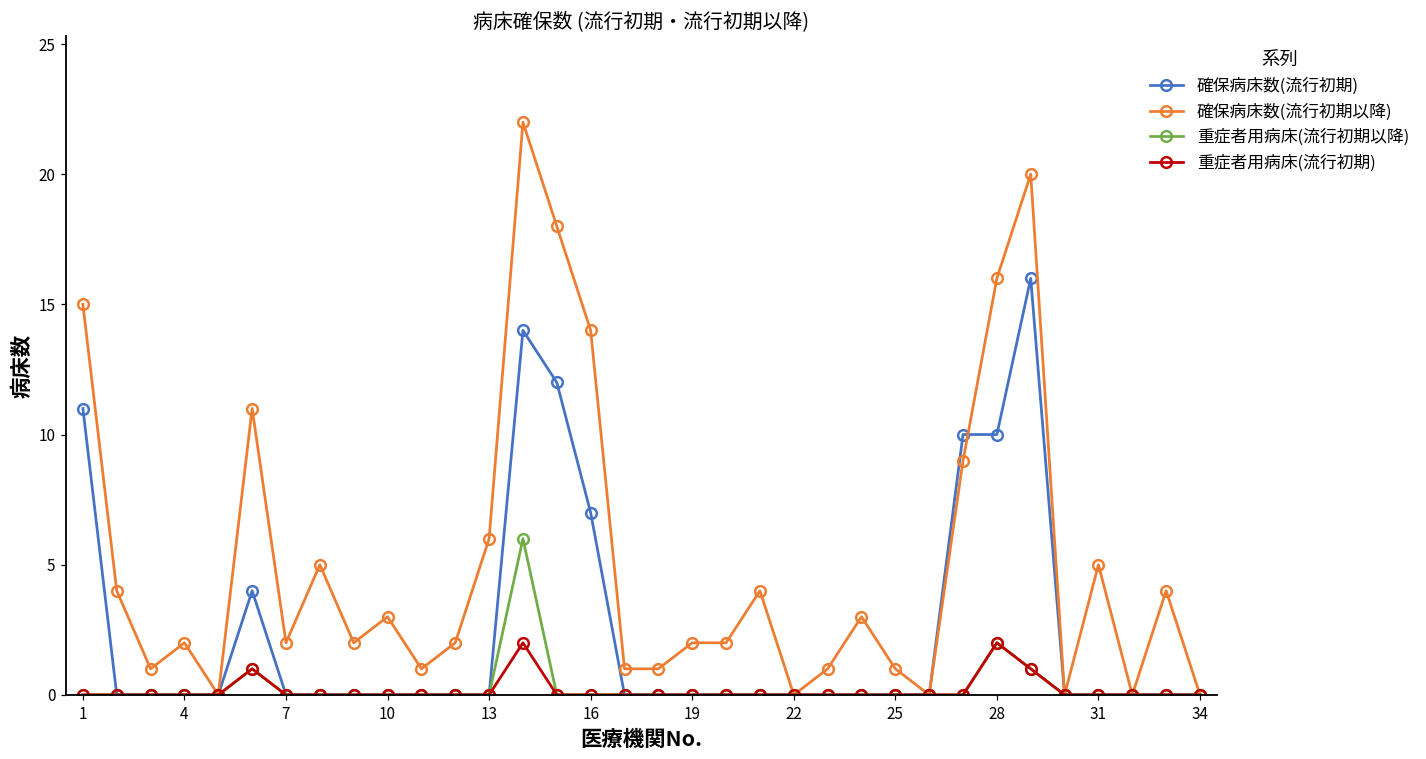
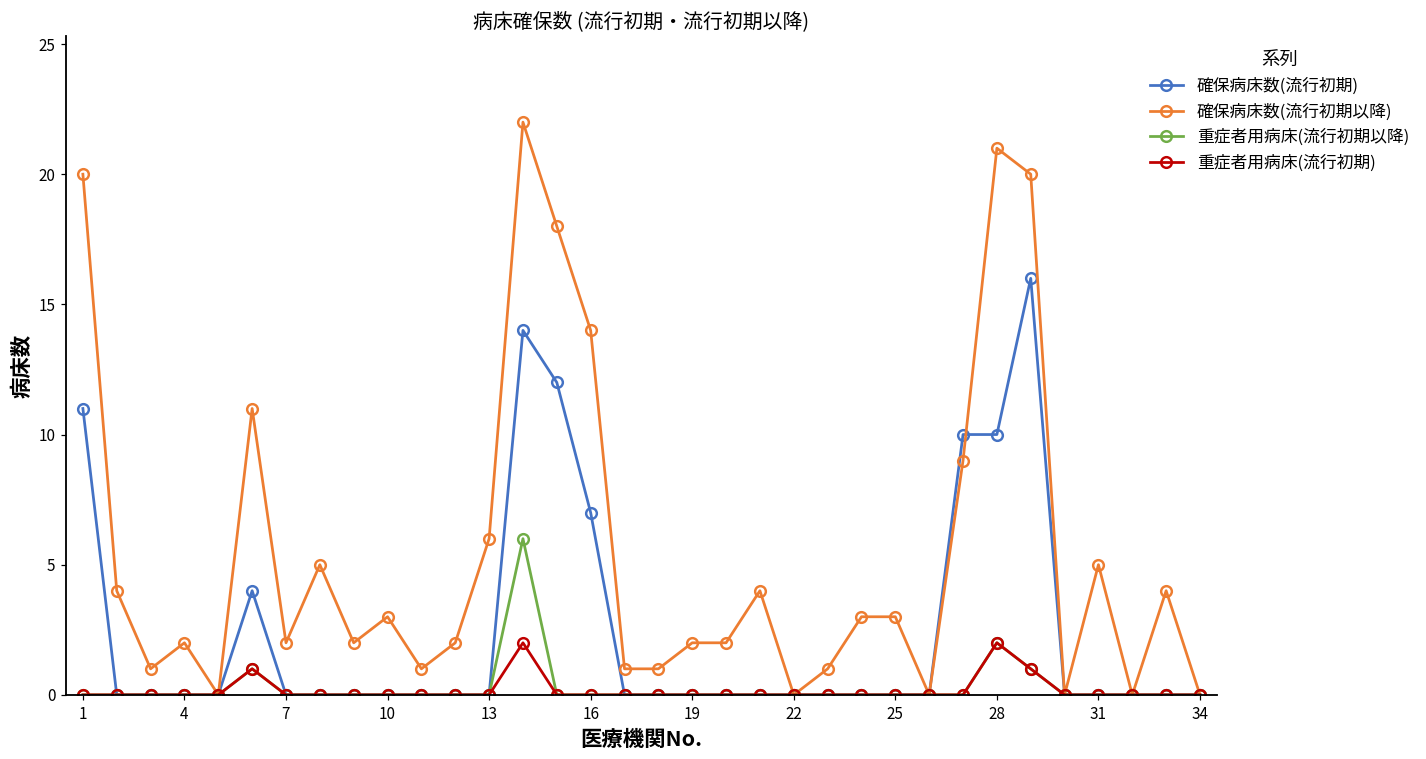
  {
    "確保病床数(流行初期)": {
      "1": 11,
      "16": 7,
      "28": 10
    },
    "確保病床数(流行初期以降)": {
-     "1": 15,
+     "1": 20,
      "4": 2,
      "7": 2,
      "10": 3,
      "13": 6,
      "16": 14,
      "19": 2,
-     "25": 1,
-     "28": 16,
+     "25": 3,
+     "28": 21,
      "31": 5
    }
  }
